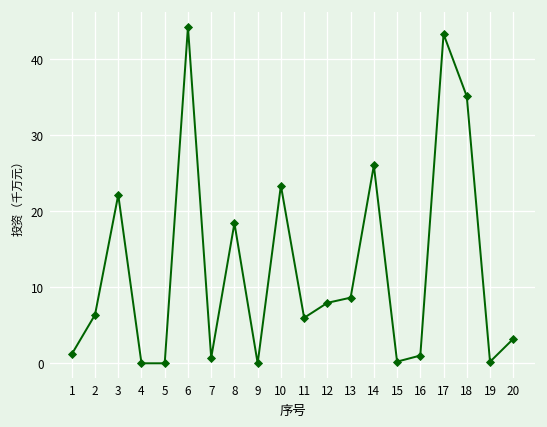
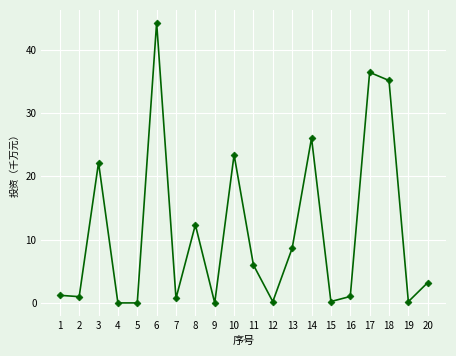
  {
    "1": 1,
-   "2": 6,
+   "2": 1,
    "3": 22,
    "4": 0,
    "5": 0,
    "6": 44,
    "7": 1,
-   "8": 18,
+   "8": 12,
    "9": 0,
    "10": 23,
    "11": 6,
-   "12": 8,
+   "12": 0,
    "13": 9,
    "14": 26,
    "15": 0,
    "16": 1,
-   "17": 43,
+   "17": 36,
    "18": 35,
    "19": 0,
    "20": 3
  }
